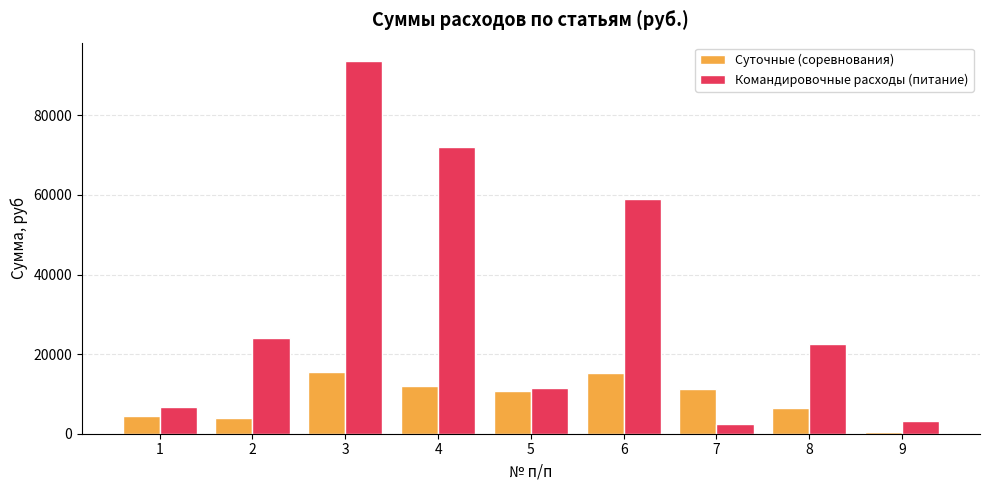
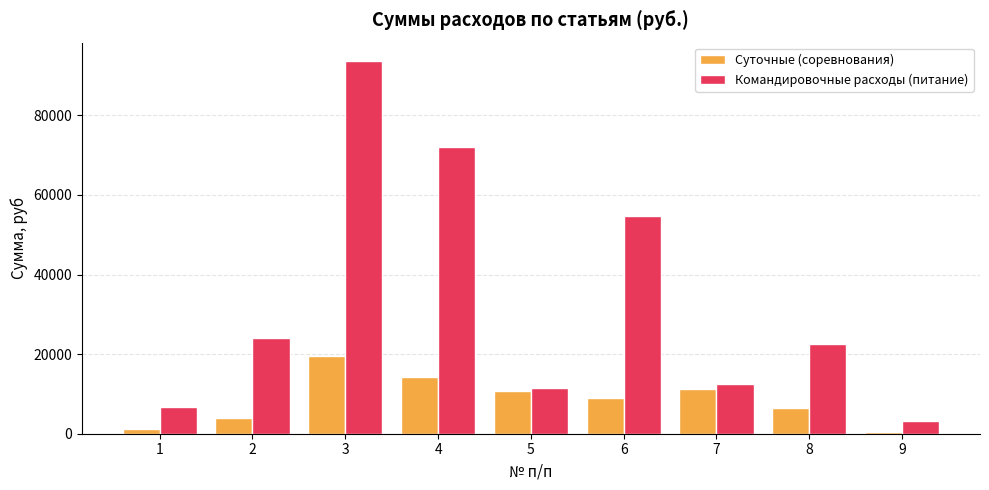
  {
    "Суточные (соревнования)": {
-     "1": 4000,
+     "1": 1000,
      "2": 4000,
-     "3": 16000,
-     "4": 12000,
+     "3": 20000,
+     "4": 14000,
      "5": 11000,
-     "6": 15000,
+     "6": 9000,
      "7": 11000,
      "8": 6000
    },
    "Командировочные расходы (питание)": {
      "1": 7000,
      "2": 24000,
      "3": 94000,
      "4": 72000,
      "5": 11000,
-     "6": 59000,
-     "7": 2000,
+     "6": 55000,
+     "7": 12000,
      "8": 23000,
      "9": 3000
    }
  }
